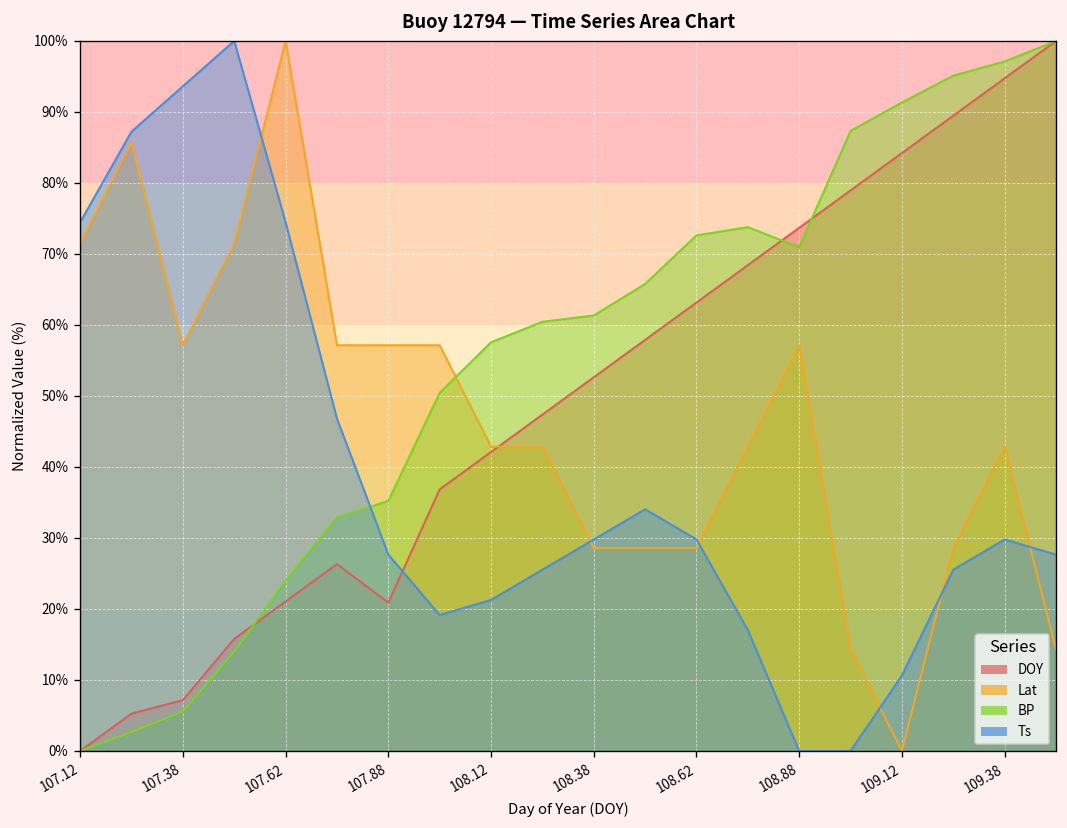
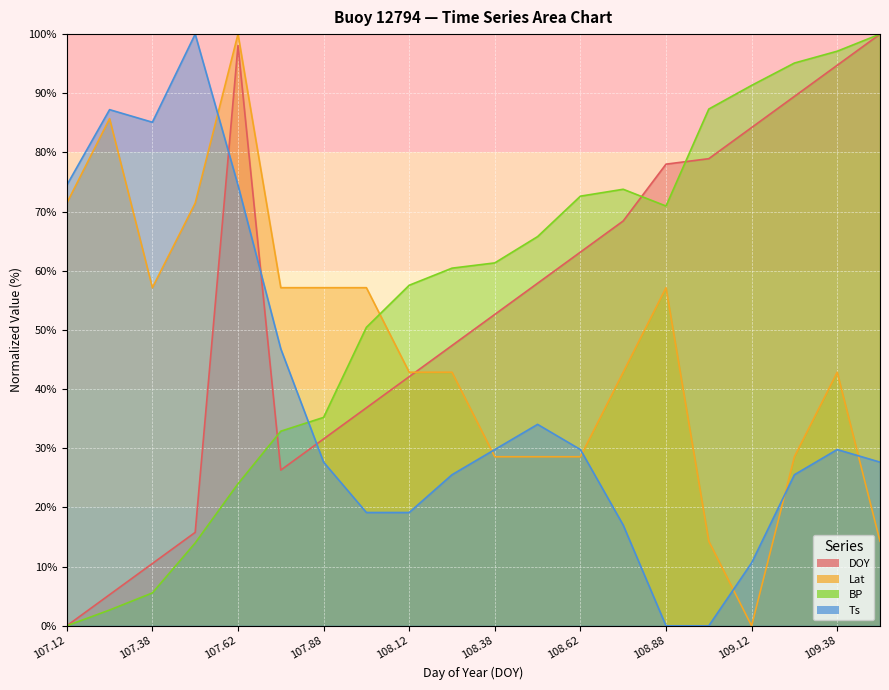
  {
    "DOY": {
-     "107.38": "7%",
-     "107.62": "21%",
-     "107.88": "21%",
+     "107.38": "11%",
+     "107.62": "98%",
+     "107.88": "32%",
      "108.12": "42%",
      "108.38": "53%",
      "108.62": "63%",
-     "108.88": "74%",
+     "108.88": "78%",
      "109.12": "84%",
      "109.38": "95%"
    },
    "Lat": {
      "107.12": "71%",
      "107.38": "57%",
      "107.62": "100%",
      "107.88": "57%",
      "108.12": "43%",
      "108.38": "29%",
      "108.62": "29%",
      "108.88": "57%",
      "109.12": "0%",
      "109.38": "43%"
    },
    "BP": {
      "107.38": "6%",
      "107.62": "24%",
      "107.88": "35%",
      "108.12": "58%",
      "108.38": "61%",
      "108.62": "73%",
      "108.88": "71%",
      "109.12": "91%",
      "109.38": "97%"
    },
    "Ts": {
      "107.12": "74%",
-     "107.38": "94%",
+     "107.38": "85%",
      "107.62": "74%",
      "107.88": "28%",
-     "108.12": "21%",
+     "108.12": "19%",
      "108.38": "30%",
      "108.62": "30%",
      "108.88": "0%",
      "109.12": "11%",
      "109.38": "30%"
    }
  }
